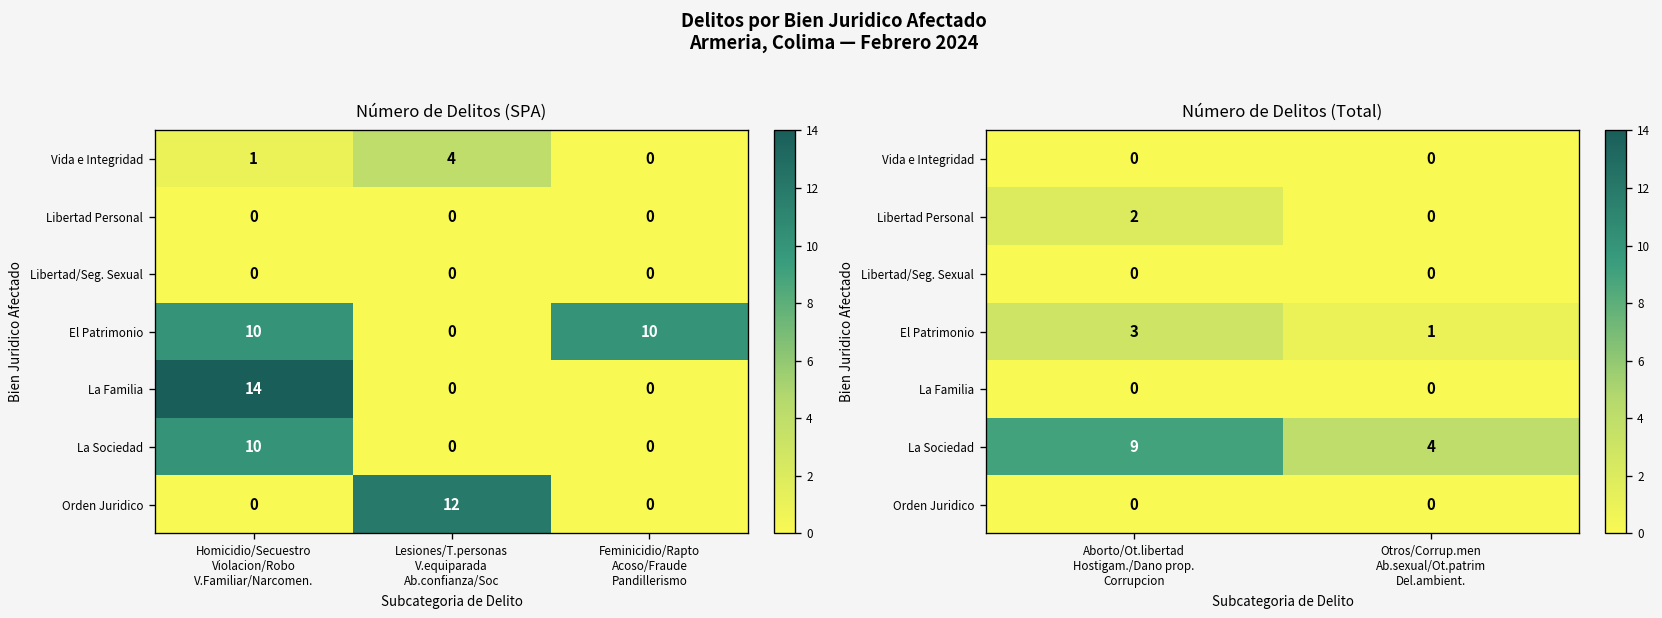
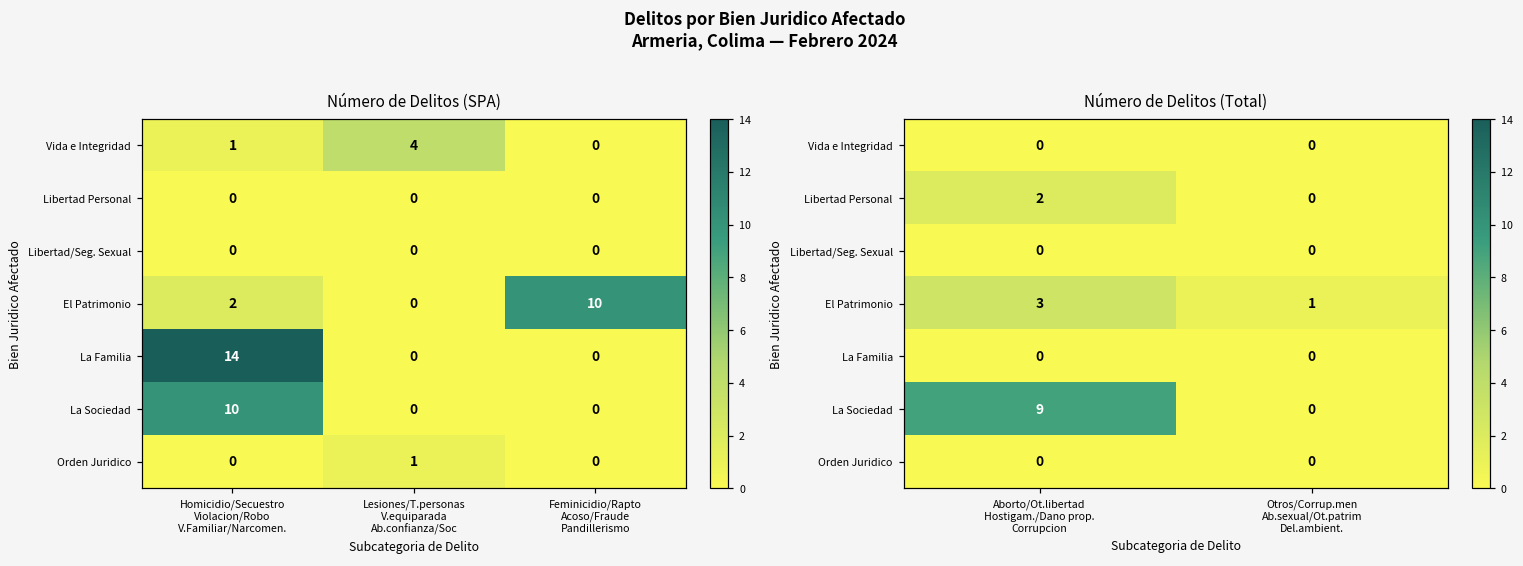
  {
    "Número de Delitos (SPA)": {
      "Vida e Integridad": {
        "Homicidio/Secuestro Violacion/Robo V.Familiar/Narcomen.": 1,
        "Lesiones/T.personas V.equiparada Ab.confianza/Soc": 4,
        "Feminicidio/Rapto Acoso/Fraude Pandillerismo": 0
      },
      "Libertad Personal": {
        "Homicidio/Secuestro Violacion/Robo V.Familiar/Narcomen.": 0,
        "Lesiones/T.personas V.equiparada Ab.confianza/Soc": 0,
        "Feminicidio/Rapto Acoso/Fraude Pandillerismo": 0
      },
      "Libertad/Seg. Sexual": {
        "Homicidio/Secuestro Violacion/Robo V.Familiar/Narcomen.": 0,
        "Lesiones/T.personas V.equiparada Ab.confianza/Soc": 0,
        "Feminicidio/Rapto Acoso/Fraude Pandillerismo": 0
      },
      "El Patrimonio": {
-       "Homicidio/Secuestro Violacion/Robo V.Familiar/Narcomen.": 10,
+       "Homicidio/Secuestro Violacion/Robo V.Familiar/Narcomen.": 2,
        "Lesiones/T.personas V.equiparada Ab.confianza/Soc": 0,
        "Feminicidio/Rapto Acoso/Fraude Pandillerismo": 10
      },
      "La Familia": {
        "Homicidio/Secuestro Violacion/Robo V.Familiar/Narcomen.": 14,
        "Lesiones/T.personas V.equiparada Ab.confianza/Soc": 0,
        "Feminicidio/Rapto Acoso/Fraude Pandillerismo": 0
      },
      "La Sociedad": {
        "Homicidio/Secuestro Violacion/Robo V.Familiar/Narcomen.": 10,
        "Lesiones/T.personas V.equiparada Ab.confianza/Soc": 0,
        "Feminicidio/Rapto Acoso/Fraude Pandillerismo": 0
      },
      "Orden Juridico": {
        "Homicidio/Secuestro Violacion/Robo V.Familiar/Narcomen.": 0,
-       "Lesiones/T.personas V.equiparada Ab.confianza/Soc": 12,
+       "Lesiones/T.personas V.equiparada Ab.confianza/Soc": 1,
        "Feminicidio/Rapto Acoso/Fraude Pandillerismo": 0
      }
    },
    "Número de Delitos (Total)": {
      "Vida e Integridad": {
        "Aborto/Ot.libertad Hostigam./Dano prop. Corrupcion": 0,
        "Otros/Corrup.men Ab.sexual/Ot.patrim Del.ambient.": 0
      },
      "Libertad Personal": {
        "Aborto/Ot.libertad Hostigam./Dano prop. Corrupcion": 2,
        "Otros/Corrup.men Ab.sexual/Ot.patrim Del.ambient.": 0
      },
      "Libertad/Seg. Sexual": {
        "Aborto/Ot.libertad Hostigam./Dano prop. Corrupcion": 0,
        "Otros/Corrup.men Ab.sexual/Ot.patrim Del.ambient.": 0
      },
      "El Patrimonio": {
        "Aborto/Ot.libertad Hostigam./Dano prop. Corrupcion": 3,
        "Otros/Corrup.men Ab.sexual/Ot.patrim Del.ambient.": 1
      },
      "La Familia": {
        "Aborto/Ot.libertad Hostigam./Dano prop. Corrupcion": 0,
        "Otros/Corrup.men Ab.sexual/Ot.patrim Del.ambient.": 0
      },
      "La Sociedad": {
        "Aborto/Ot.libertad Hostigam./Dano prop. Corrupcion": 9,
-       "Otros/Corrup.men Ab.sexual/Ot.patrim Del.ambient.": 4
+       "Otros/Corrup.men Ab.sexual/Ot.patrim Del.ambient.": 0
      },
      "Orden Juridico": {
        "Aborto/Ot.libertad Hostigam./Dano prop. Corrupcion": 0,
        "Otros/Corrup.men Ab.sexual/Ot.patrim Del.ambient.": 0
      }
    }
  }
